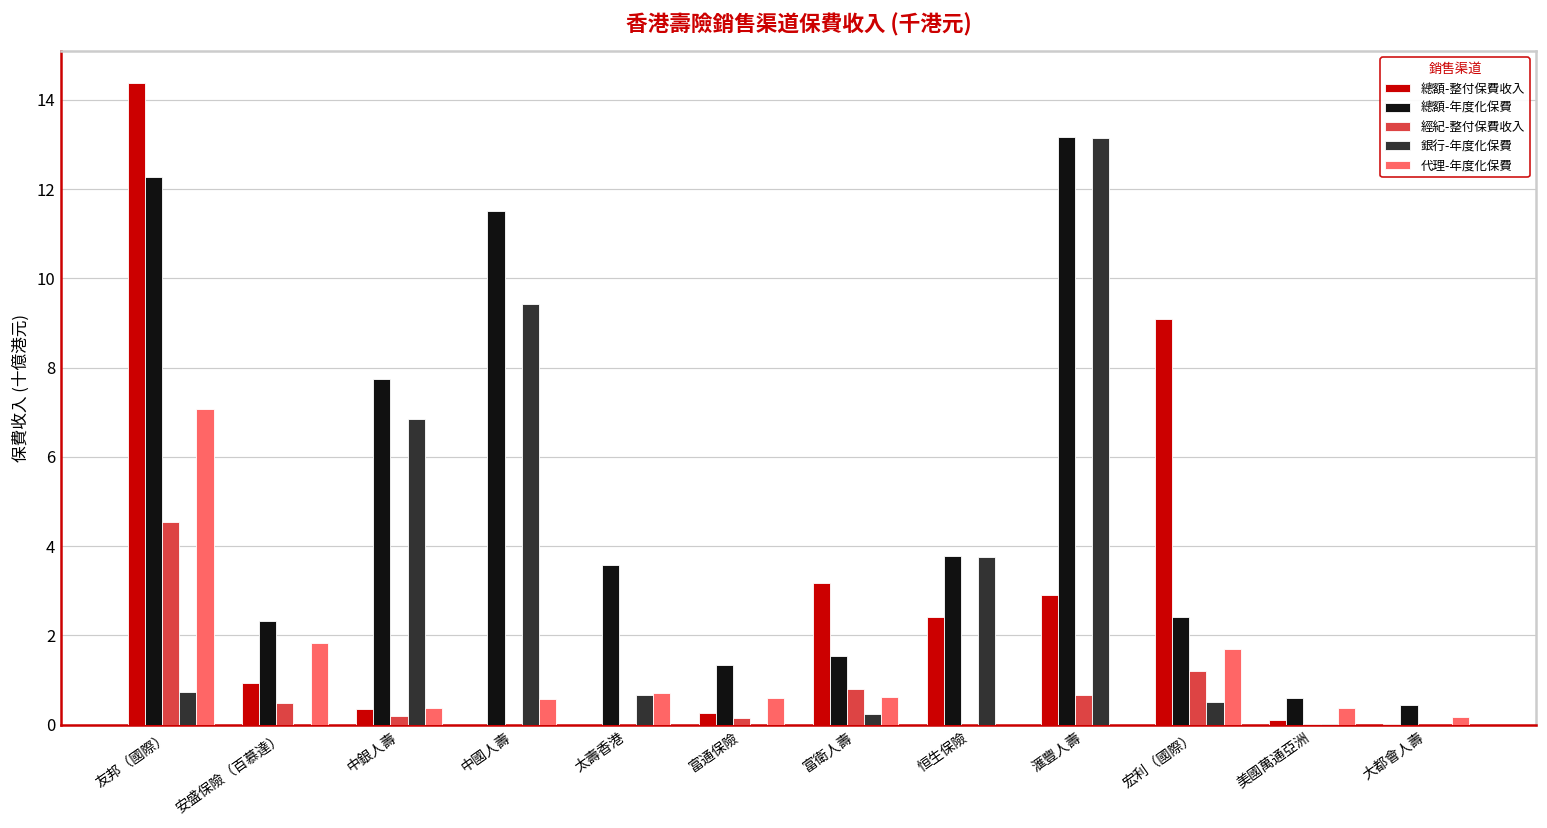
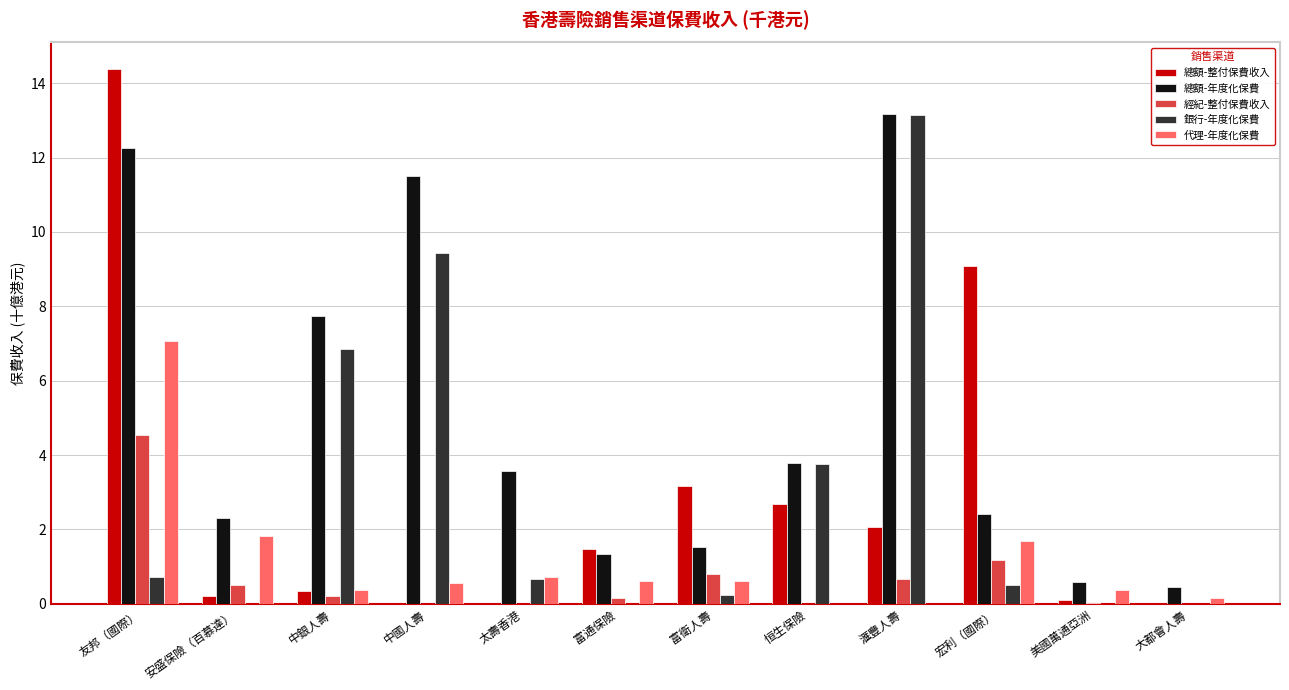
  {
    "總額-整付保費收入": {
      "友邦（國際）": 14.4,
-     "安盛保險（百慕達）": 0.9,
+     "安盛保險（百慕達）": 0.2,
      "中銀人壽": 0.3,
      "太壽香港": 0.0,
-     "富通保險": 0.3,
+     "富通保險": 1.5,
      "富衛人壽": 3.2,
-     "恒生保險": 2.4,
-     "滙豐人壽": 2.9,
+     "恒生保險": 2.7,
+     "滙豐人壽": 2.1,
      "宏利（國際）": 9.1,
      "美國萬通亞洲": 0.1
    }
  }
